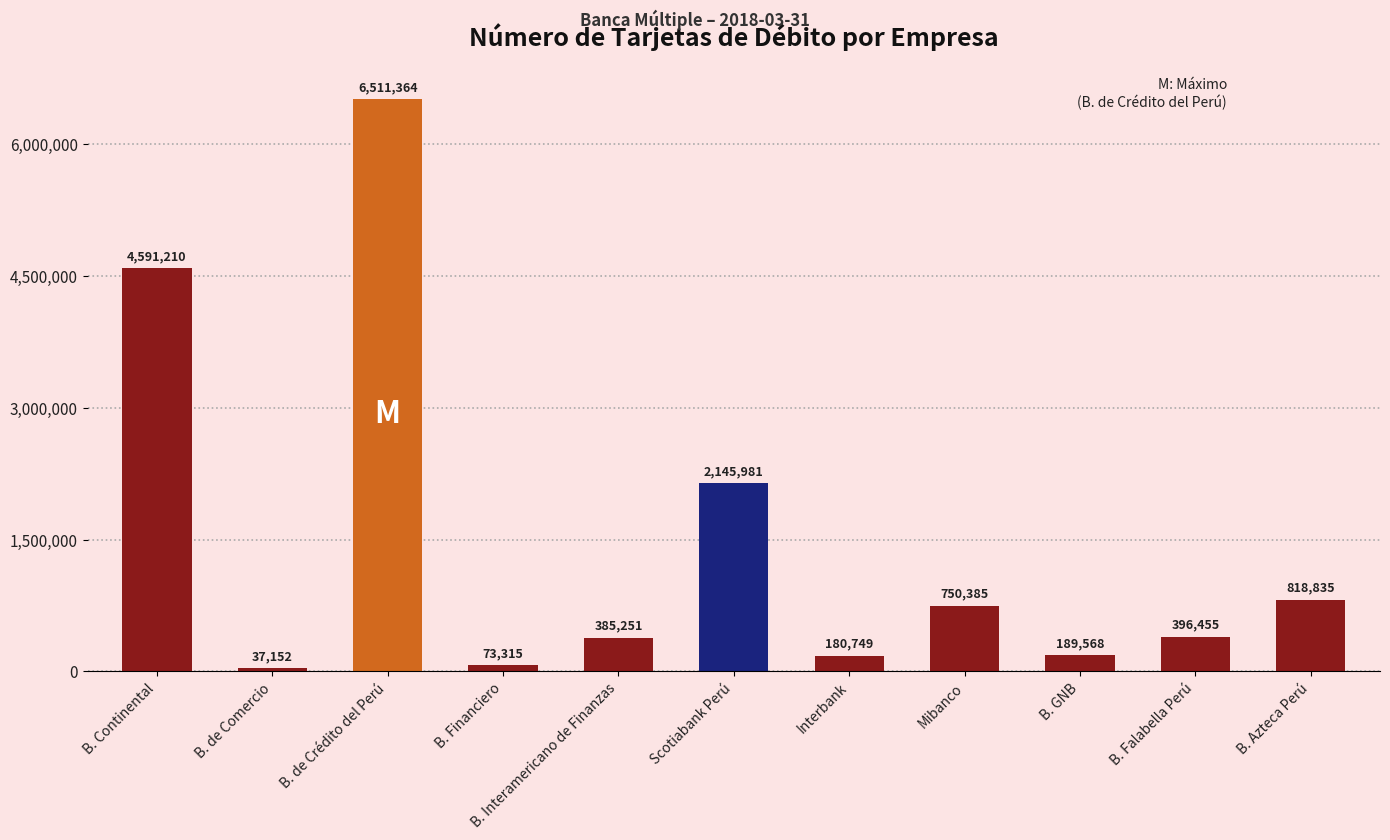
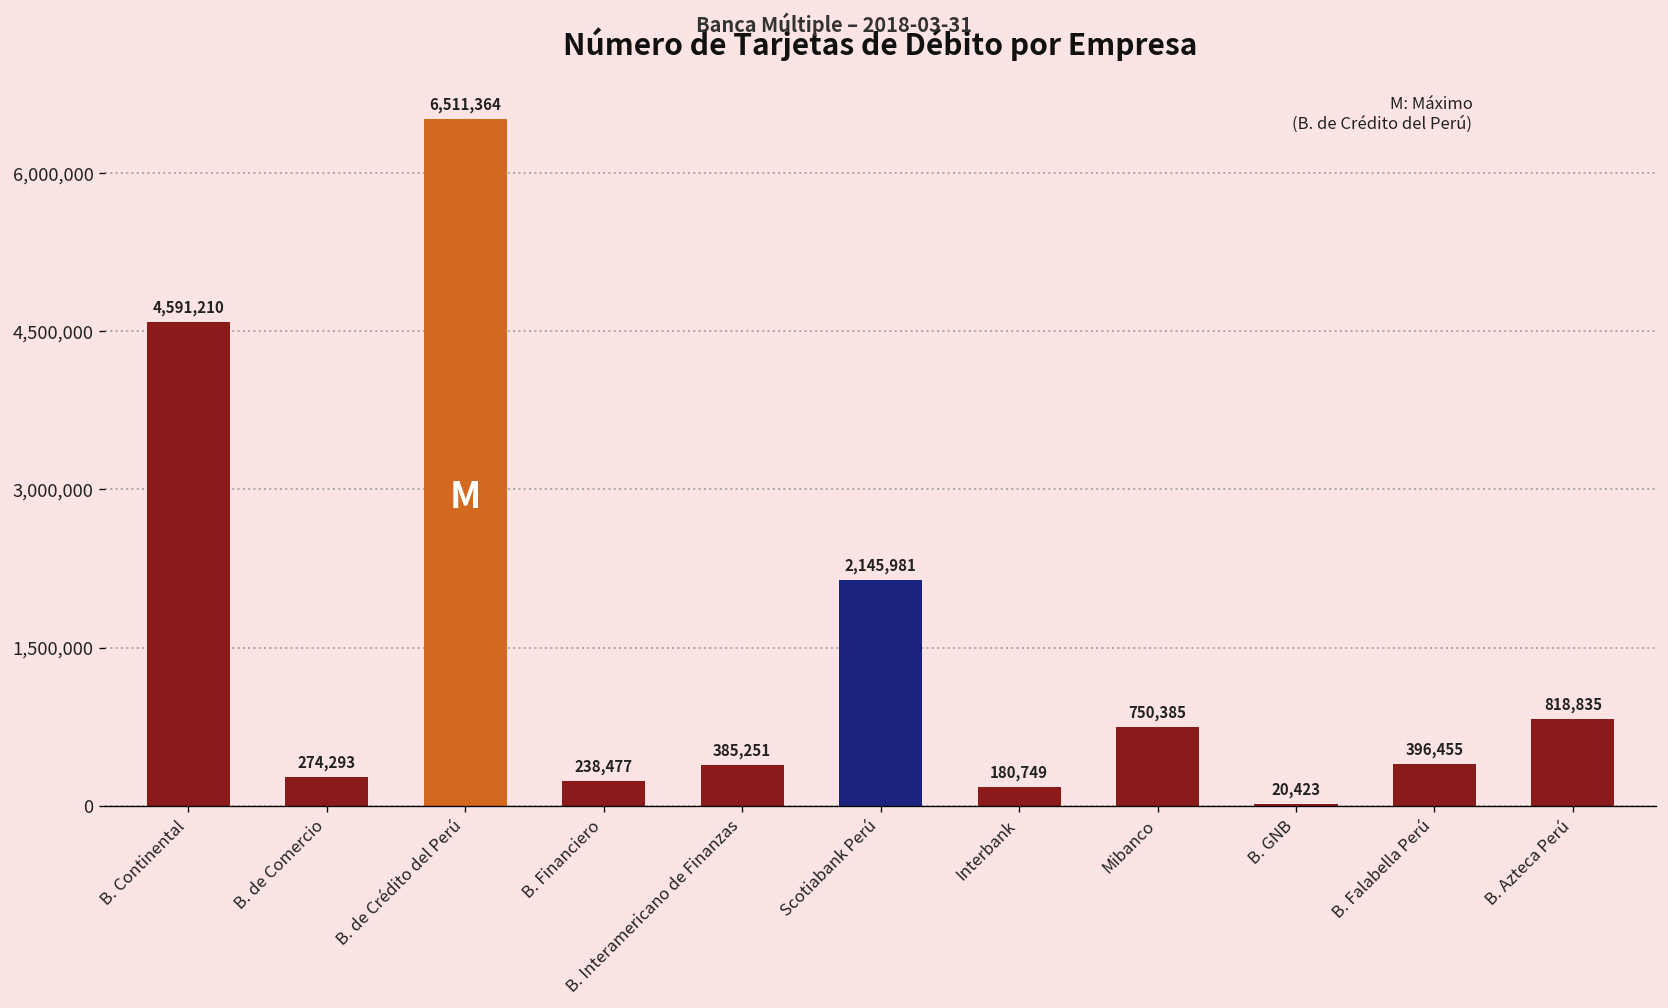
  {
    "B. Continental": "4,591,210",
-   "B. de Comercio": "37,152",
+   "B. de Comercio": "274,293",
    "B. de Crédito del Perú": "6,511,364",
-   "B. Financiero": "73,315",
+   "B. Financiero": "238,477",
    "B. Interamericano de Finanzas": "385,251",
    "Scotiabank Perú": "2,145,981",
    "Interbank": "180,749",
    "Mibanco": "750,385",
-   "B. GNB": "189,568",
+   "B. GNB": "20,423",
    "B. Falabella Perú": "396,455",
    "B. Azteca Perú": "818,835"
  }
